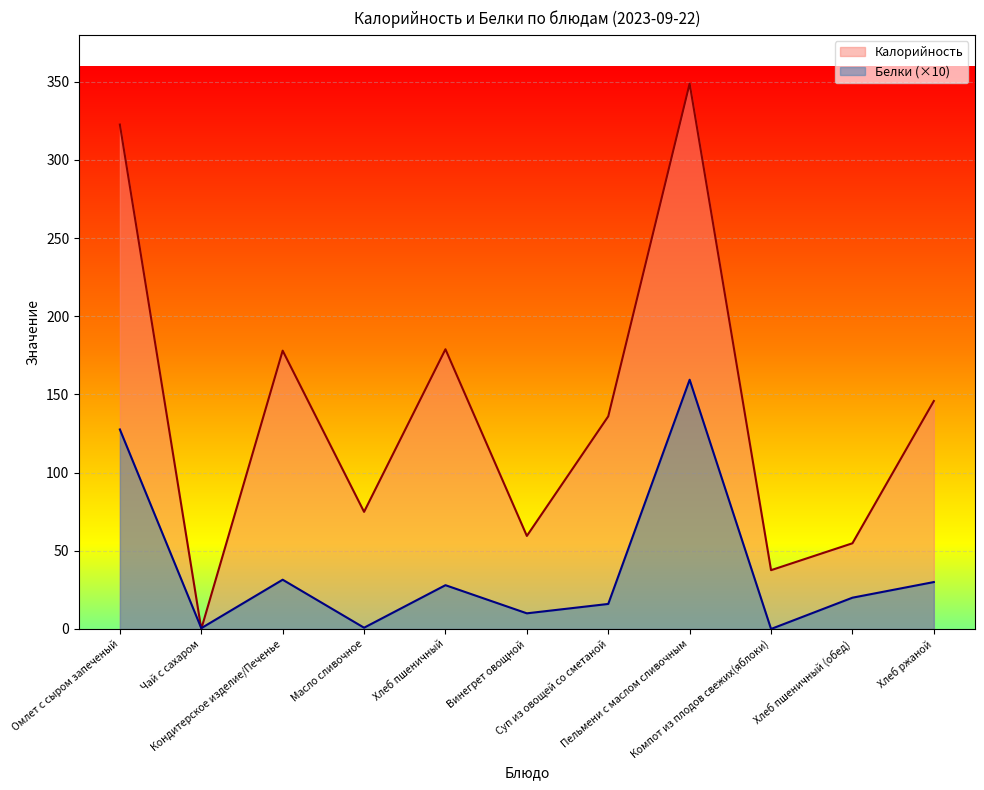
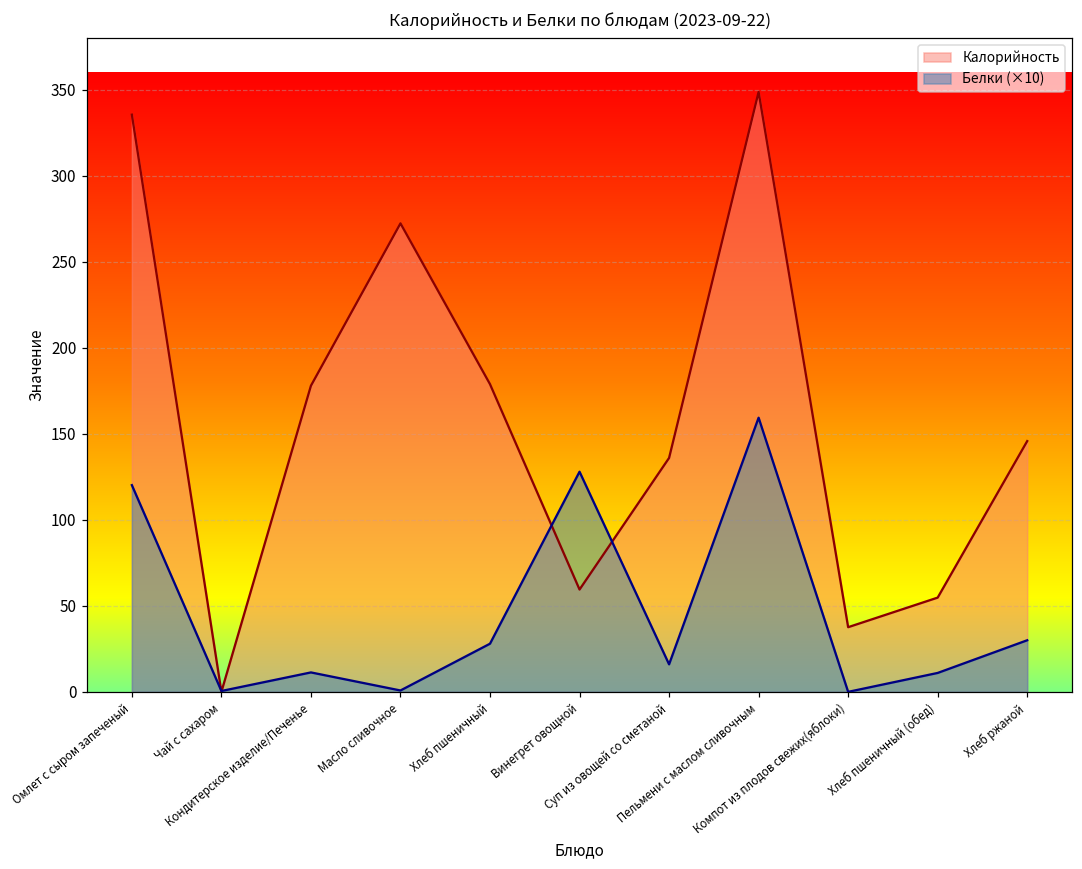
  {
    "Калорийность": {
-     "Омлет с сыром запеченый": 323,
+     "Омлет с сыром запеченый": 336,
      "Кондитерское изделие/Печенье": 178,
-     "Масло сливочное": 75,
+     "Масло сливочное": 272,
      "Хлеб пшеничный": 179,
      "Винегрет овощной": 60,
      "Суп из овощей со сметаной": 136,
      "Пельмени с маслом сливочным": 349,
      "Компот из плодов свежих(яблоки)": 38,
      "Хлеб пшеничный (обед)": 55,
      "Хлеб ржаной": 146
    },
    "Белки (×10)": {
-     "Омлет с сыром запеченый": 128,
-     "Кондитерское изделие/Печенье": 32,
+     "Омлет с сыром запеченый": 120,
+     "Кондитерское изделие/Печенье": 11,
      "Масло сливочное": 1,
      "Хлеб пшеничный": 28,
-     "Винегрет овощной": 10,
+     "Винегрет овощной": 128,
      "Суп из овощей со сметаной": 16,
      "Пельмени с маслом сливочным": 159,
      "Компот из плодов свежих(яблоки)": 0,
-     "Хлеб пшеничный (обед)": 20,
+     "Хлеб пшеничный (обед)": 11,
      "Хлеб ржаной": 30
    }
  }
